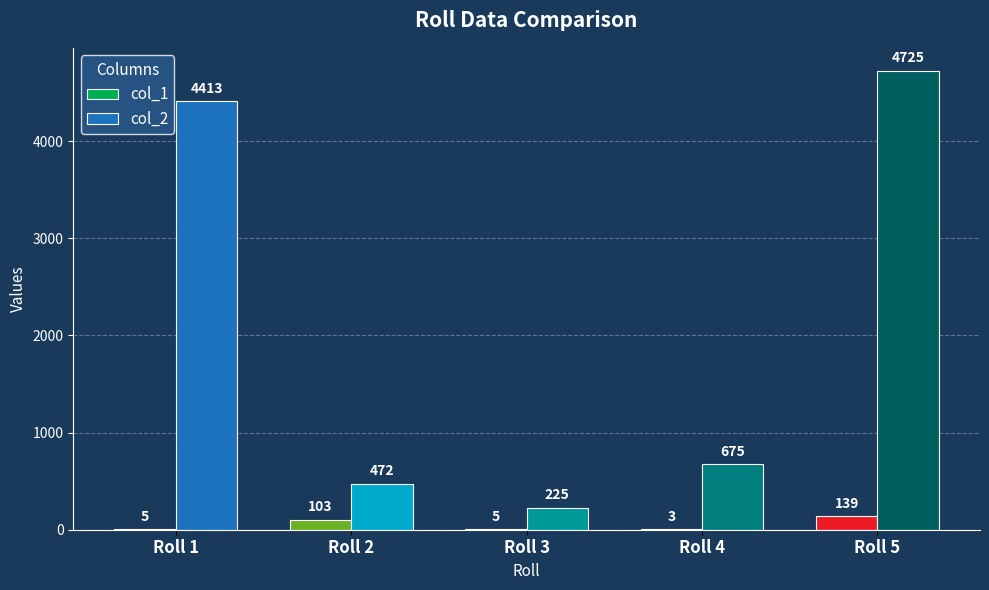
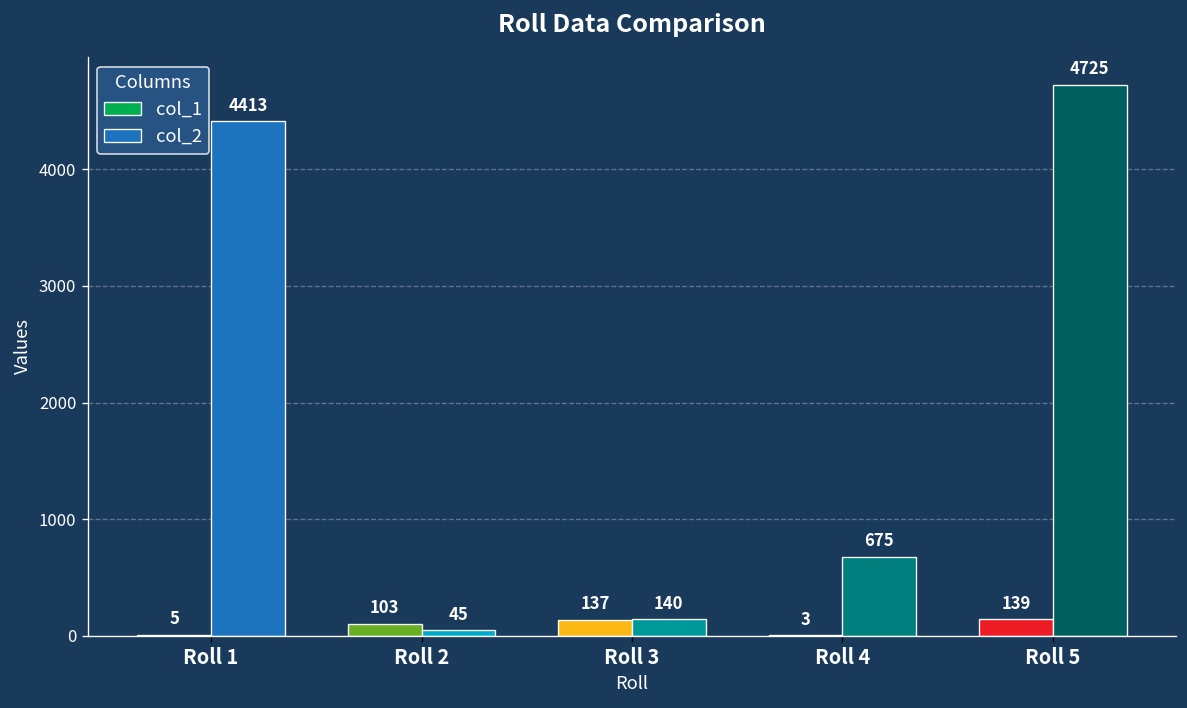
  {
    "col_1": {
      "Roll 1": 5,
      "Roll 2": 103,
-     "Roll 3": 5,
+     "Roll 3": 137,
      "Roll 4": 3,
      "Roll 5": 139
    },
    "col_2": {
      "Roll 1": 4413,
-     "Roll 2": 472,
-     "Roll 3": 225,
+     "Roll 2": 45,
+     "Roll 3": 140,
      "Roll 4": 675,
      "Roll 5": 4725
    }
  }
